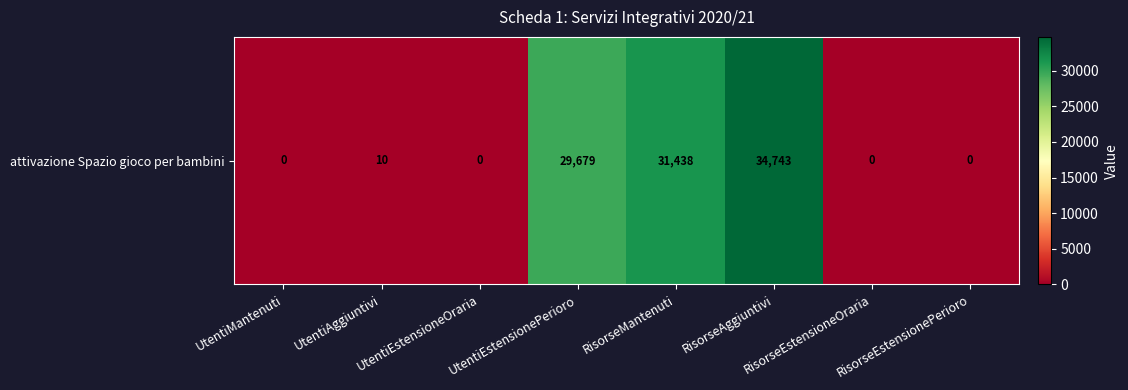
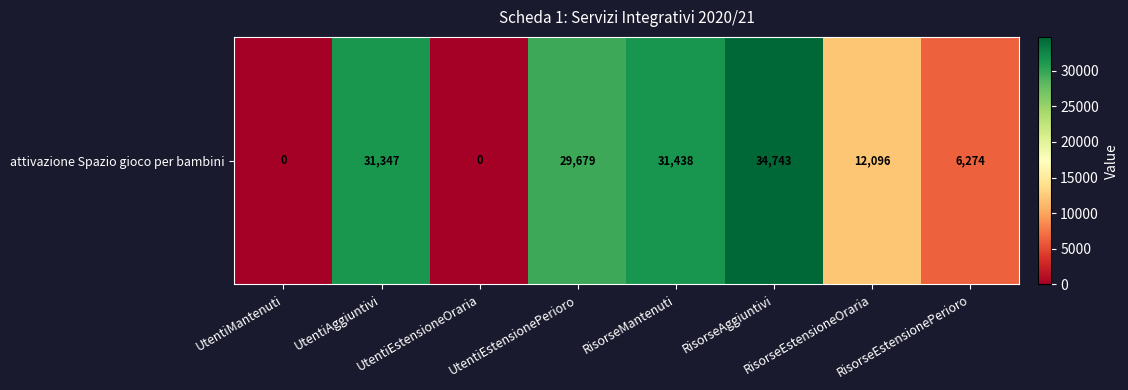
  {
    "attivazione Spazio gioco per bambini": {
      "UtentiMantenuti": "0",
-     "UtentiAggiuntivi": "10",
+     "UtentiAggiuntivi": "31,347",
      "UtentiEstensioneOraria": "0",
      "UtentiEstensionePerioro": "29,679",
      "RisorseMantenuti": "31,438",
      "RisorseAggiuntivi": "34,743",
-     "RisorseEstensioneOraria": "0",
-     "RisorseEstensionePerioro": "0"
+     "RisorseEstensioneOraria": "12,096",
+     "RisorseEstensionePerioro": "6,274"
    }
  }
